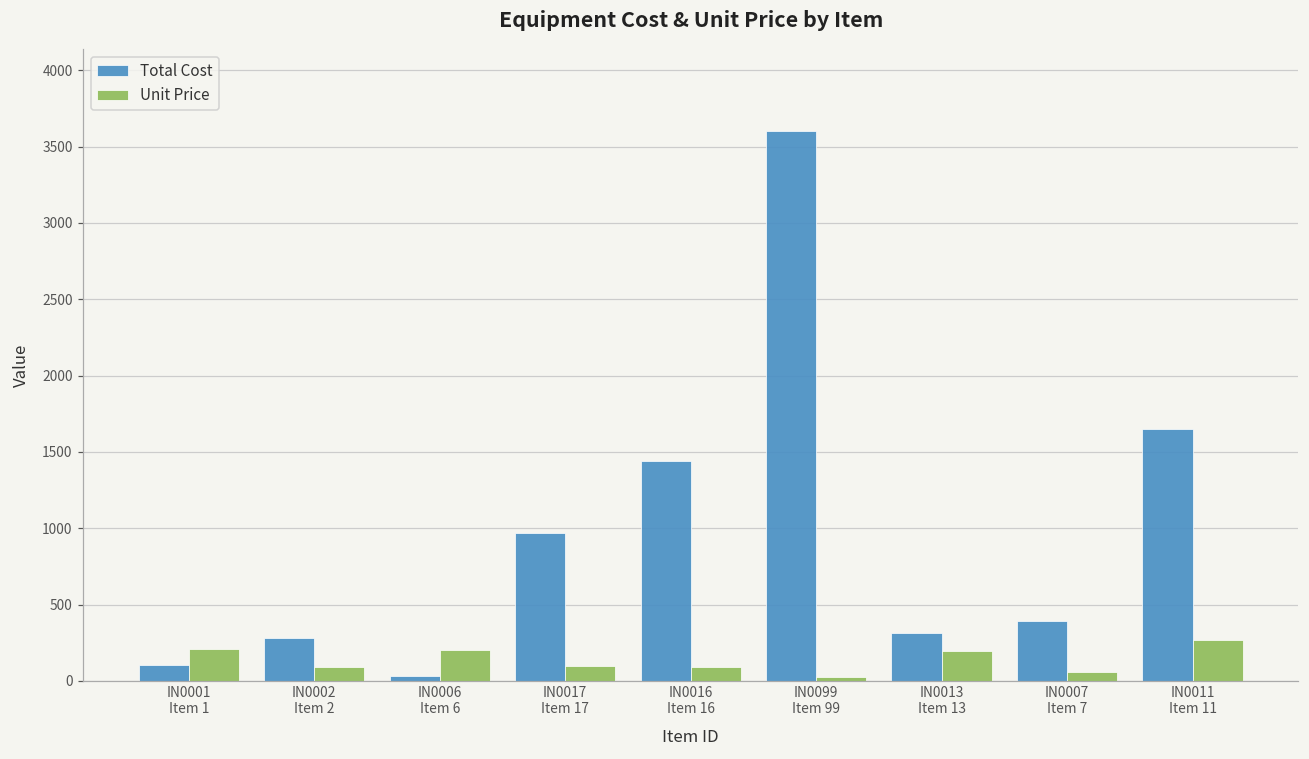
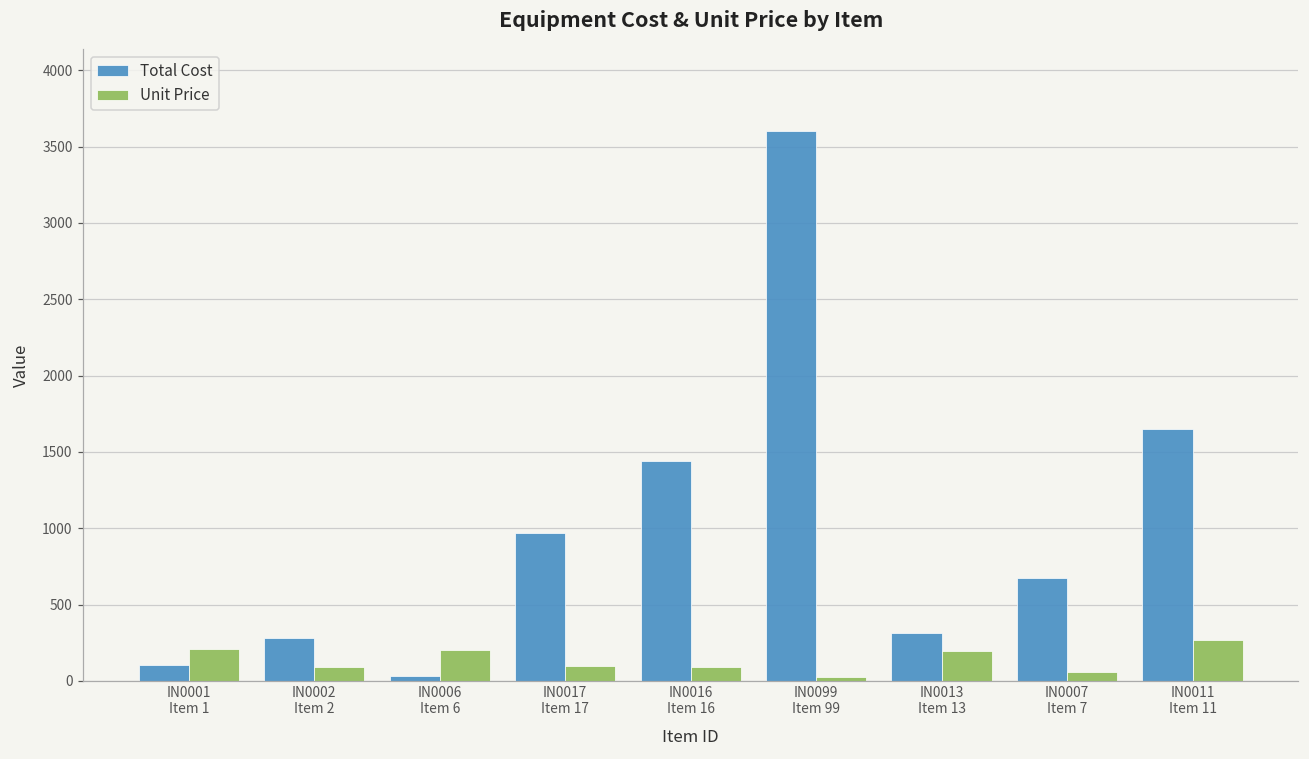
  {
    "Total Cost": {
      "IN0001 Item 1": 100,
      "IN0002 Item 2": 280,
      "IN0006 Item 6": 30,
      "IN0017 Item 17": 970,
      "IN0016 Item 16": 1440,
      "IN0099 Item 99": 3600,
      "IN0013 Item 13": 310,
-     "IN0007 Item 7": 400,
+     "IN0007 Item 7": 670,
      "IN0011 Item 11": 1650
    },
    "Unit Price": {
      "IN0001 Item 1": 210,
      "IN0002 Item 2": 90,
      "IN0006 Item 6": 200,
      "IN0017 Item 17": 100,
      "IN0016 Item 16": 90,
      "IN0099 Item 99": 20,
      "IN0013 Item 13": 200,
      "IN0007 Item 7": 60,
      "IN0011 Item 11": 270
    }
  }
